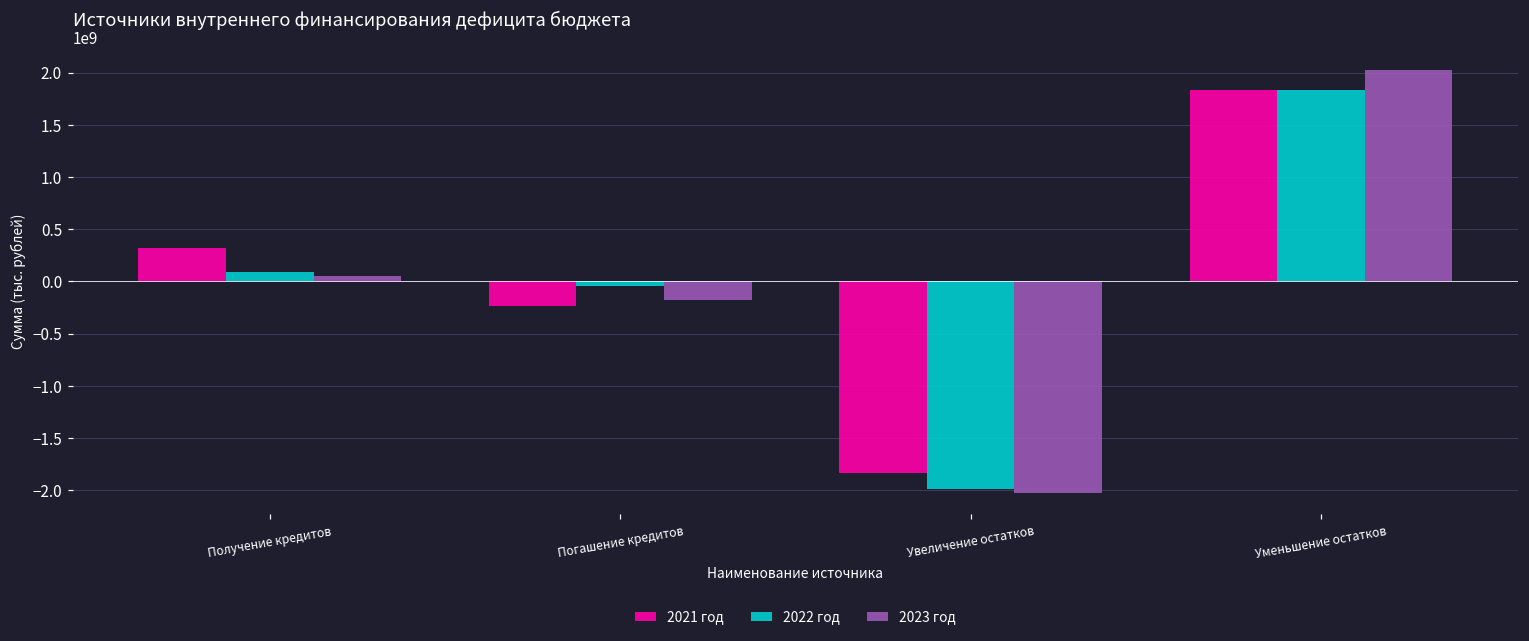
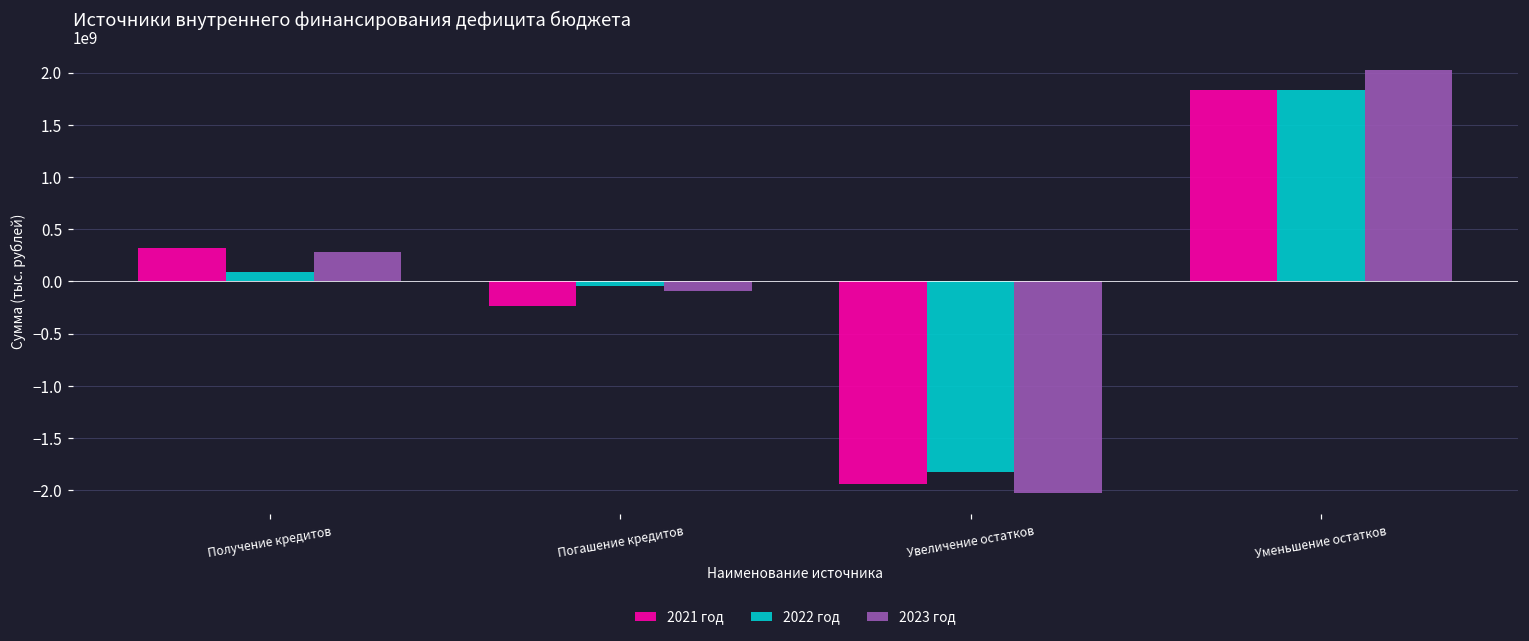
  {
    "2021 год": {
      "Получение кредитов": 300000000,
      "Погашение кредитов": -200000000,
-     "Увеличение остатков": -1800000000,
+     "Увеличение остатков": -1900000000,
      "Уменьшение остатков": 1800000000
    },
    "2022 год": {
      "Получение кредитов": 100000000,
      "Погашение кредитов": 0,
-     "Увеличение остатков": -2000000000,
+     "Увеличение остатков": -1800000000,
      "Уменьшение остатков": 1800000000
    },
    "2023 год": {
-     "Получение кредитов": 100000000,
-     "Погашение кредитов": -200000000,
+     "Получение кредитов": 300000000,
+     "Погашение кредитов": -100000000,
      "Увеличение остатков": -2000000000,
      "Уменьшение остатков": 2000000000
    }
  }
